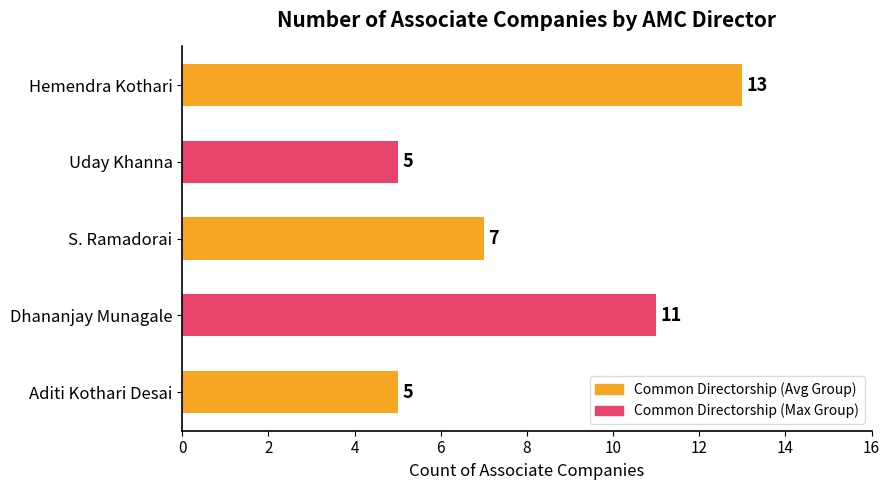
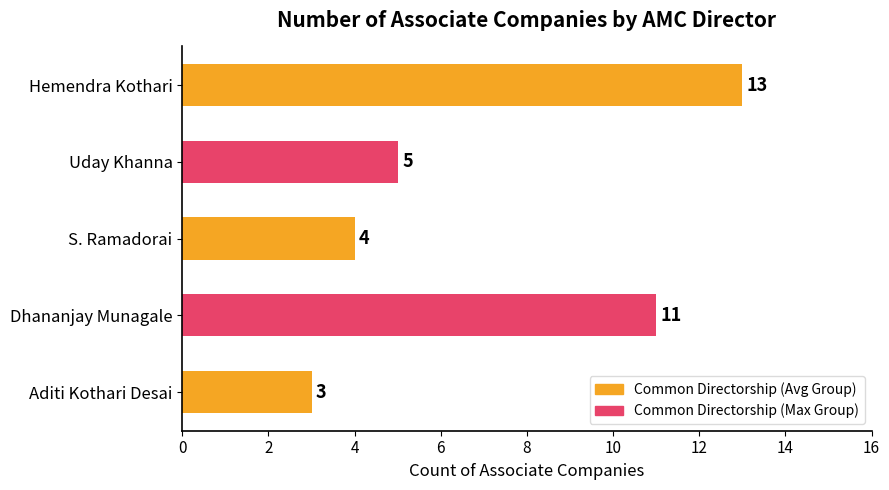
  {
    "Hemendra Kothari": 13,
    "Uday Khanna": 5,
-   "S. Ramadorai": 7,
+   "S. Ramadorai": 4,
    "Dhananjay Munagale": 11,
-   "Aditi Kothari Desai": 5
+   "Aditi Kothari Desai": 3
  }
